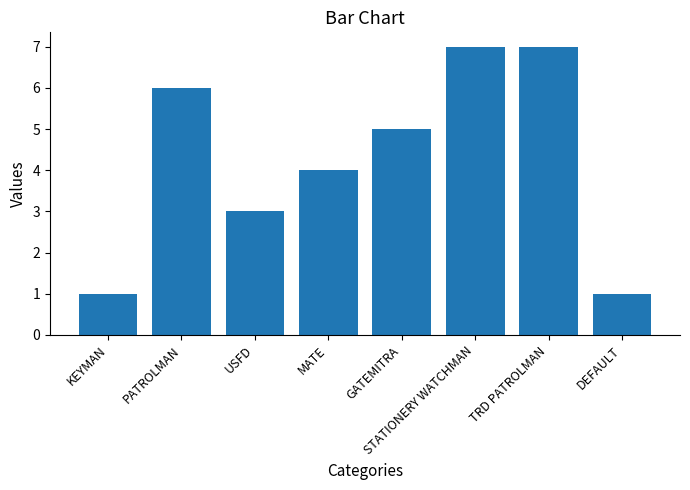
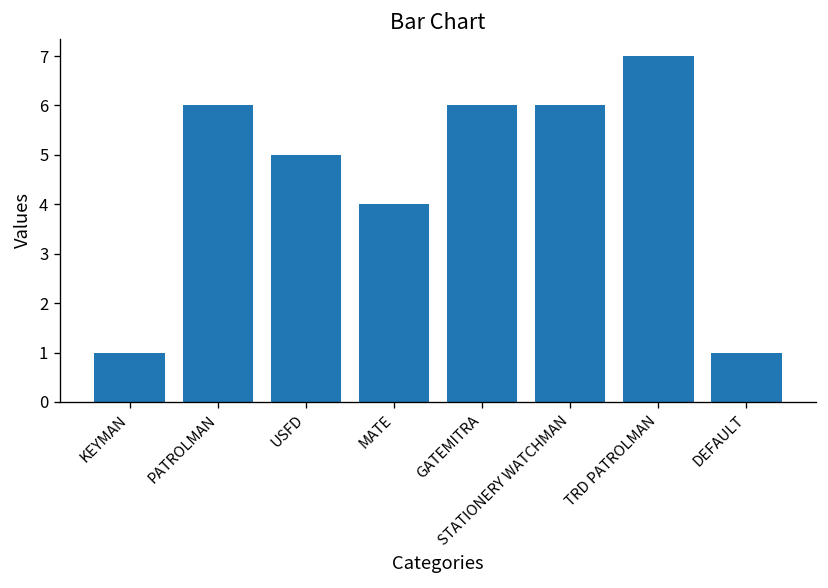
  {
    "KEYMAN": 1,
    "PATROLMAN": 6,
-   "USFD": 3,
+   "USFD": 5,
    "MATE": 4,
-   "GATEMITRA": 5,
-   "STATIONERY WATCHMAN": 7,
+   "GATEMITRA": 6,
+   "STATIONERY WATCHMAN": 6,
    "TRD PATROLMAN": 7,
    "DEFAULT": 1
  }
